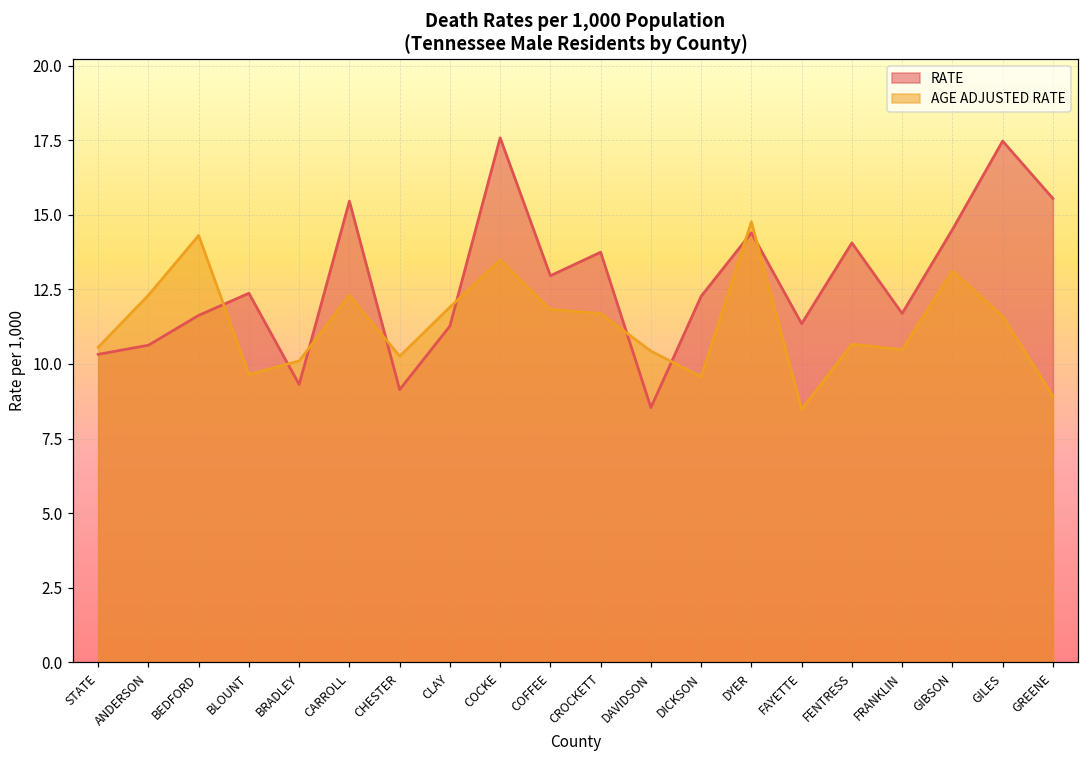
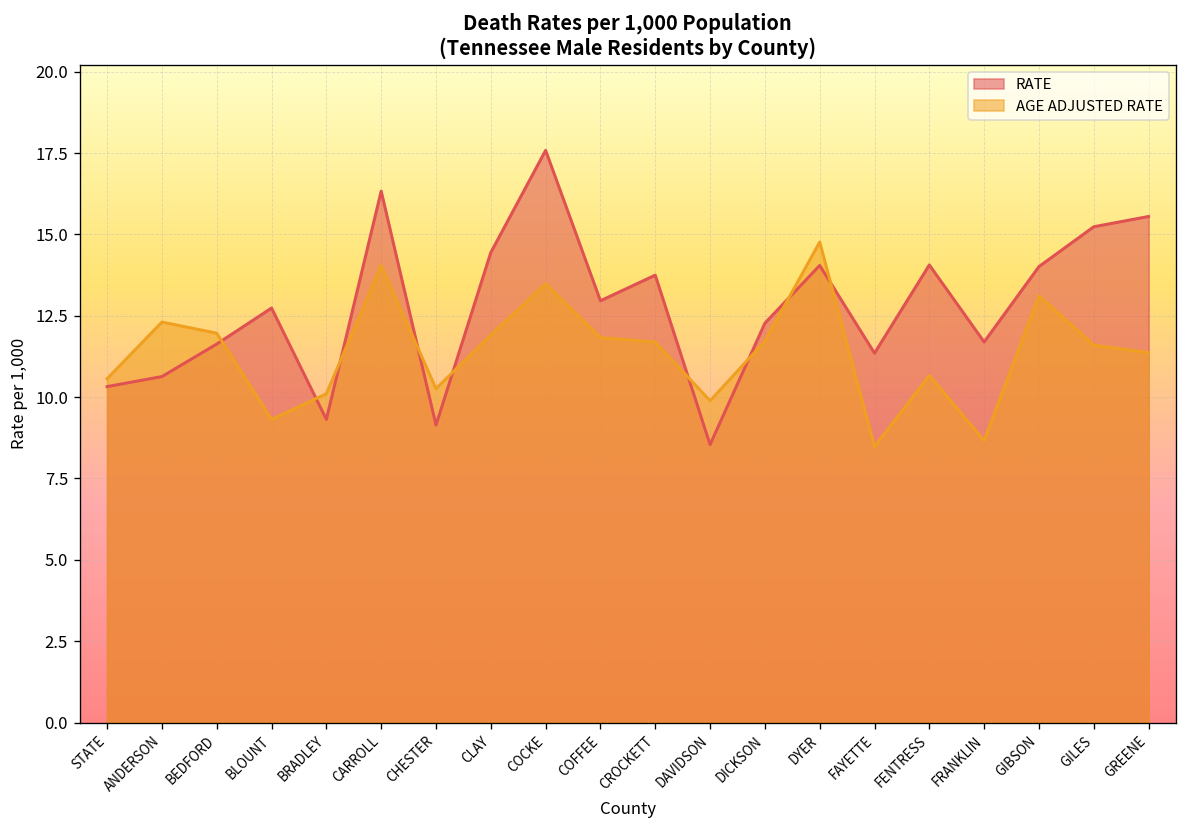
  {
    "RATE": {
      "STATE": 10.3,
      "ANDERSON": 10.6,
      "BEDFORD": 11.6,
-     "BLOUNT": 12.4,
+     "BLOUNT": 12.7,
      "BRADLEY": 9.3,
-     "CARROLL": 15.5,
+     "CARROLL": 16.3,
      "CHESTER": 9.1,
-     "CLAY": 11.3,
+     "CLAY": 14.4,
      "COCKE": 17.6,
      "COFFEE": 13.0,
      "CROCKETT": 13.7,
      "DAVIDSON": 8.5,
      "DICKSON": 12.3,
-     "DYER": 14.4,
+     "DYER": 14.0,
      "FAYETTE": 11.3,
      "FENTRESS": 14.1,
      "FRANKLIN": 11.7,
-     "GIBSON": 14.5,
-     "GILES": 17.5,
+     "GIBSON": 14.0,
+     "GILES": 15.2,
      "GREENE": 15.5
    },
    "AGE ADJUSTED RATE": {
      "STATE": 10.6,
      "ANDERSON": 12.3,
-     "BEDFORD": 14.3,
-     "BLOUNT": 9.6,
+     "BEDFORD": 12.0,
+     "BLOUNT": 9.3,
      "BRADLEY": 10.1,
-     "CARROLL": 12.3,
+     "CARROLL": 14.0,
      "CHESTER": 10.3,
      "CLAY": 11.9,
      "COCKE": 13.5,
      "COFFEE": 11.8,
      "CROCKETT": 11.7,
-     "DAVIDSON": 10.4,
-     "DICKSON": 9.6,
+     "DAVIDSON": 9.9,
+     "DICKSON": 11.7,
      "DYER": 14.8,
      "FAYETTE": 8.5,
      "FENTRESS": 10.7,
-     "FRANKLIN": 10.5,
+     "FRANKLIN": 8.7,
      "GIBSON": 13.1,
      "GILES": 11.6,
-     "GREENE": 8.9
+     "GREENE": 11.4
    }
  }
